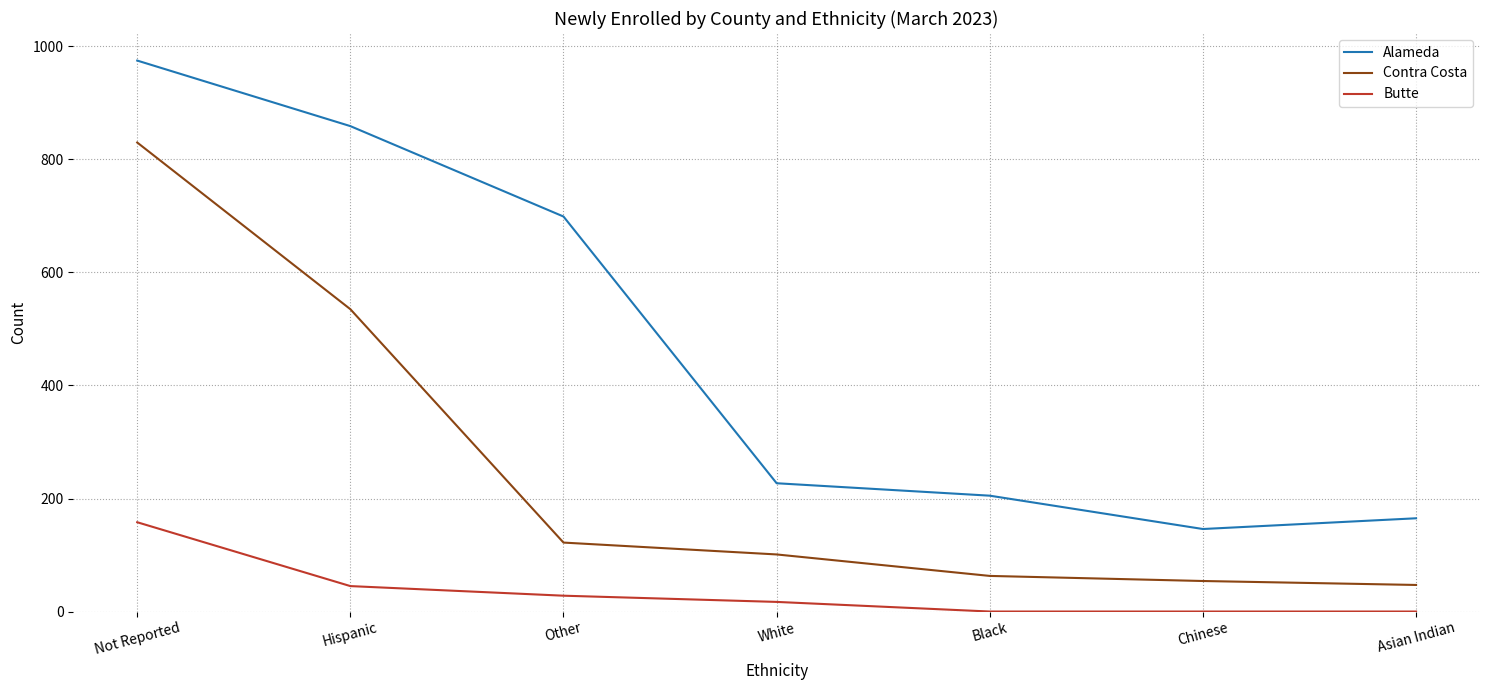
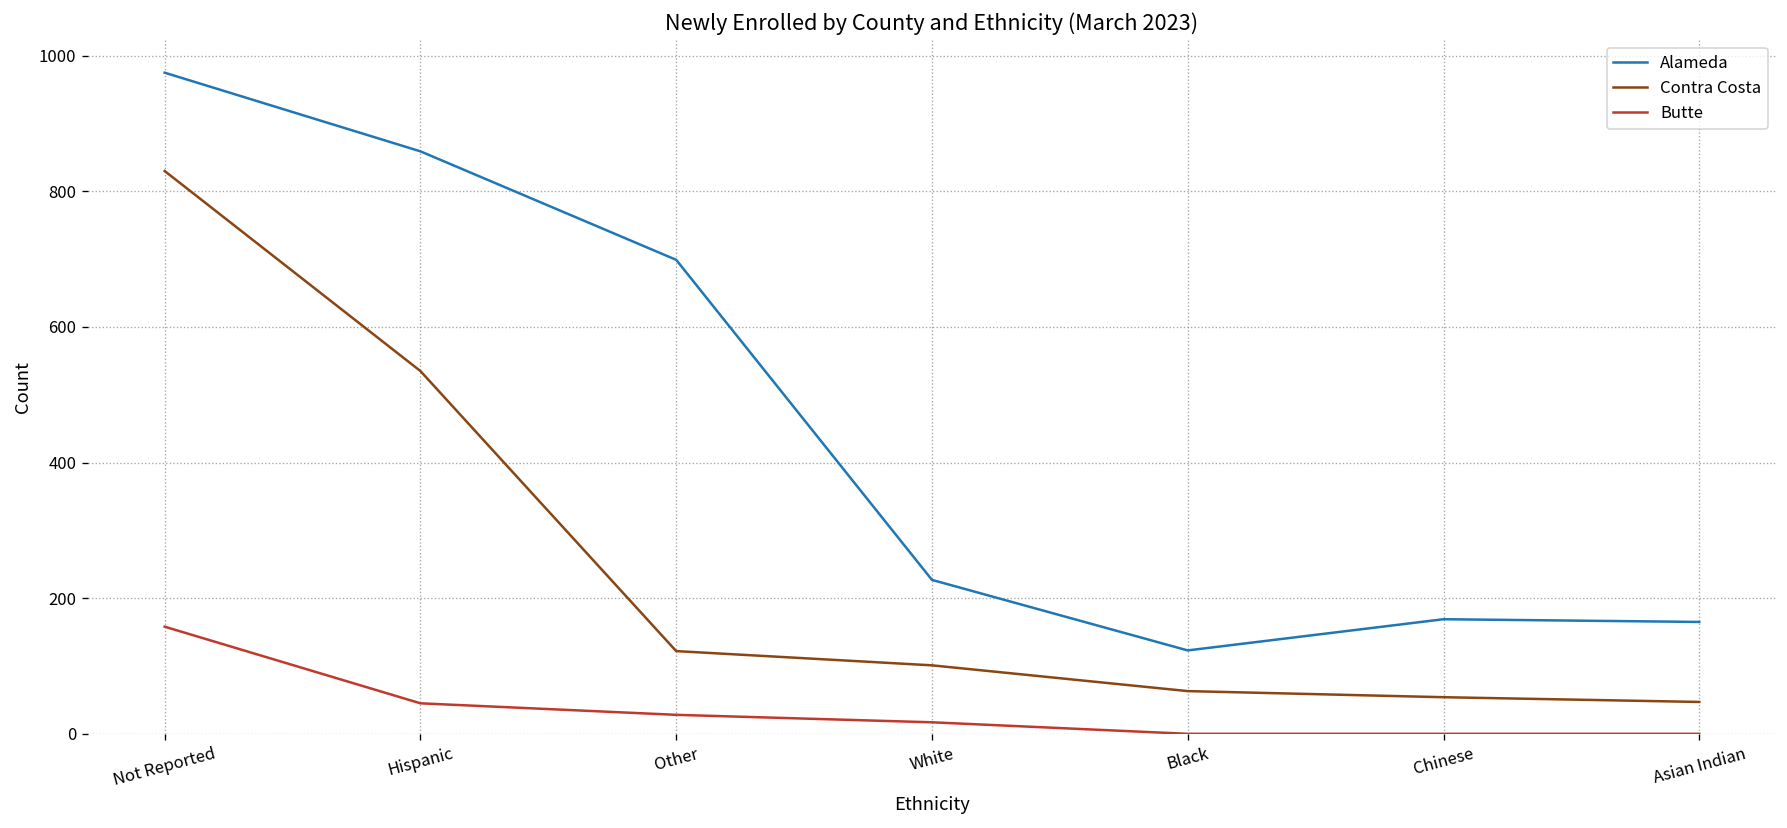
  {
    "Alameda": {
      "Not Reported": 980,
      "Hispanic": 860,
      "Other": 700,
      "White": 230,
-     "Black": 210,
-     "Chinese": 150,
+     "Black": 120,
+     "Chinese": 170,
      "Asian Indian": 170
    }
  }
